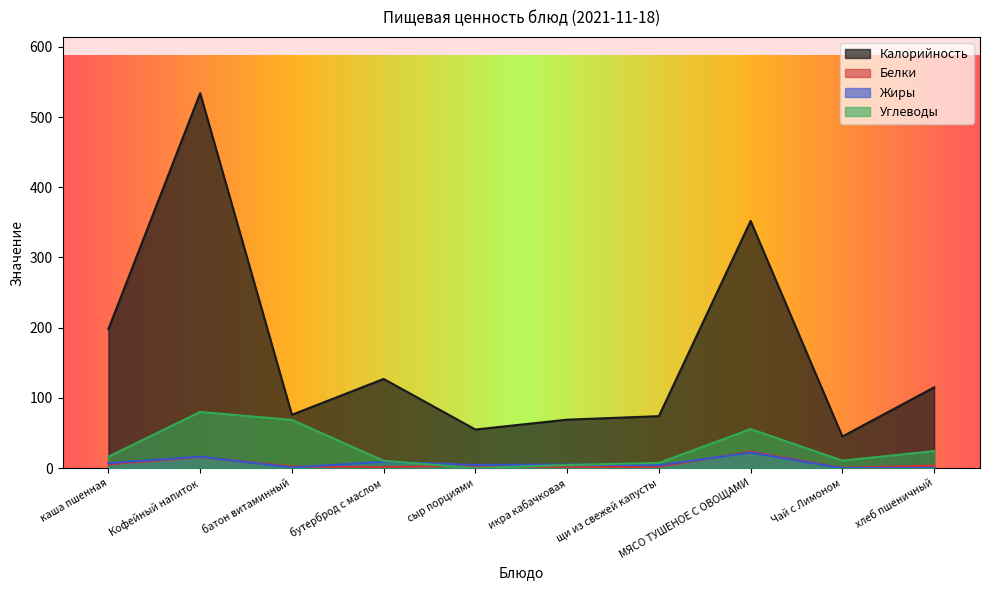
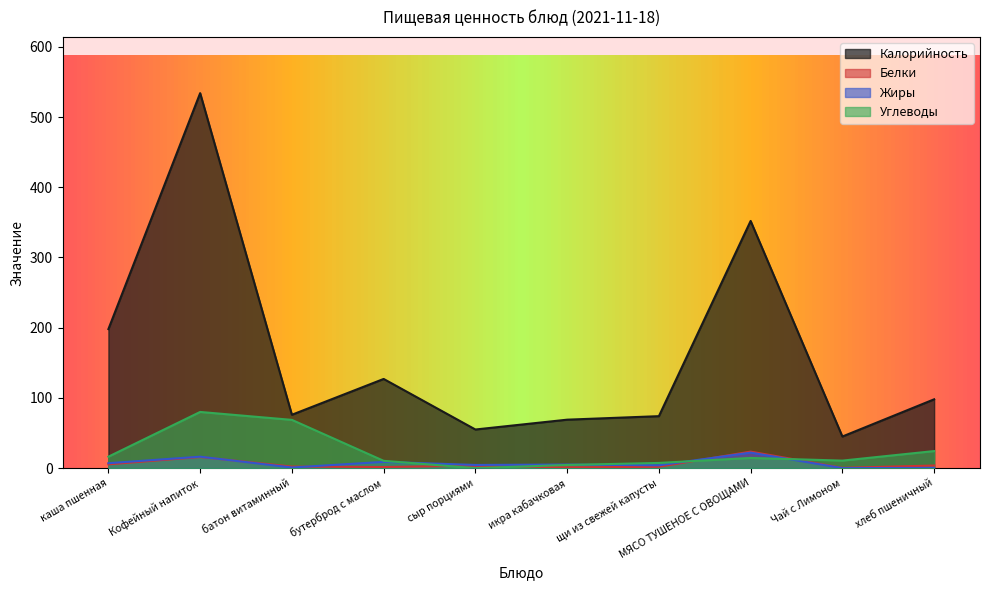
  {
    "Калорийность": {
      "каша пшенная": 200,
      "Кофейный напиток": 530,
      "батон витаминный": 80,
      "бутерброд с маслом": 130,
      "сыр порциями": 60,
      "икра кабачковая": 70,
      "щи из свежей капусты": 70,
      "МЯСО ТУШЕНОЕ С ОВОЩАМИ": 350,
      "Чай с Лимоном": 50,
-     "хлеб пшеничный": 120
+     "хлеб пшеничный": 100
    },
    "Белки": {
      "бутерброд с маслом": 0
    },
    "Углеводы": {
      "каша пшенная": 20,
      "Кофейный напиток": 80,
      "батон витаминный": 70,
-     "МЯСО ТУШЕНОЕ С ОВОЩАМИ": 60,
+     "МЯСО ТУШЕНОЕ С ОВОЩАМИ": 10,
      "Чай с Лимоном": 10,
      "хлеб пшеничный": 20
    }
  }
